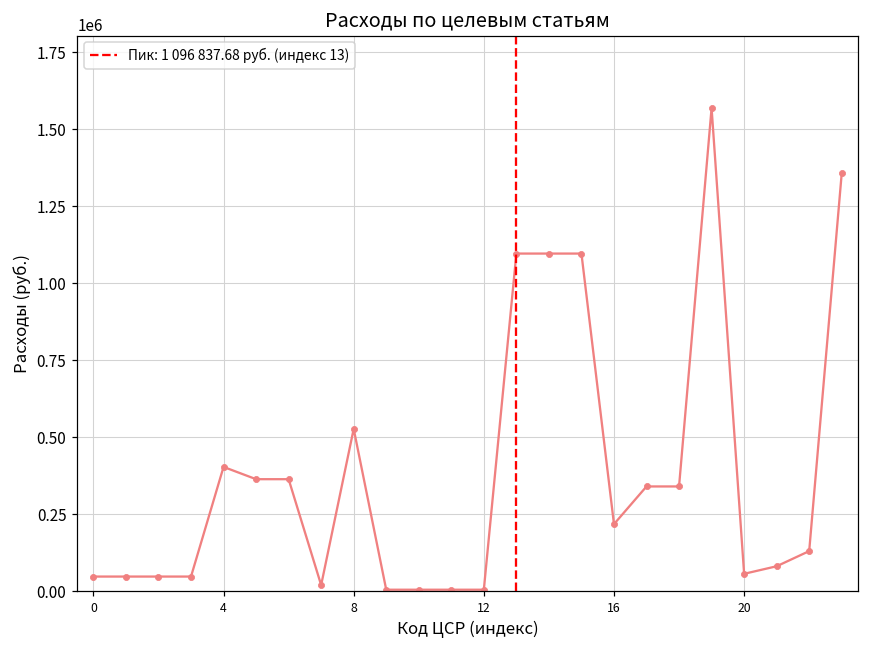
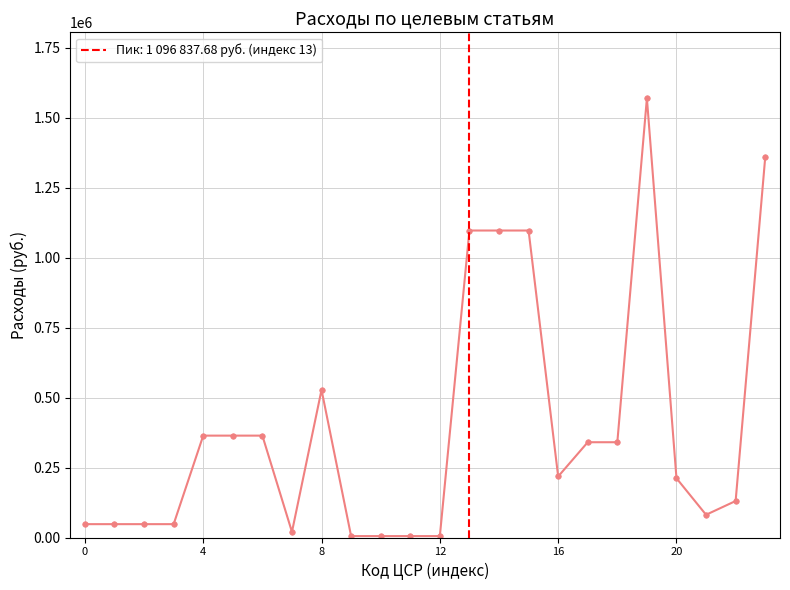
  {
    "0": 50000,
-   "4": 400000,
+   "4": 360000,
    "8": 530000,
    "12": 10000,
    "16": 220000,
-   "20": 60000
+   "20": 210000
  }
